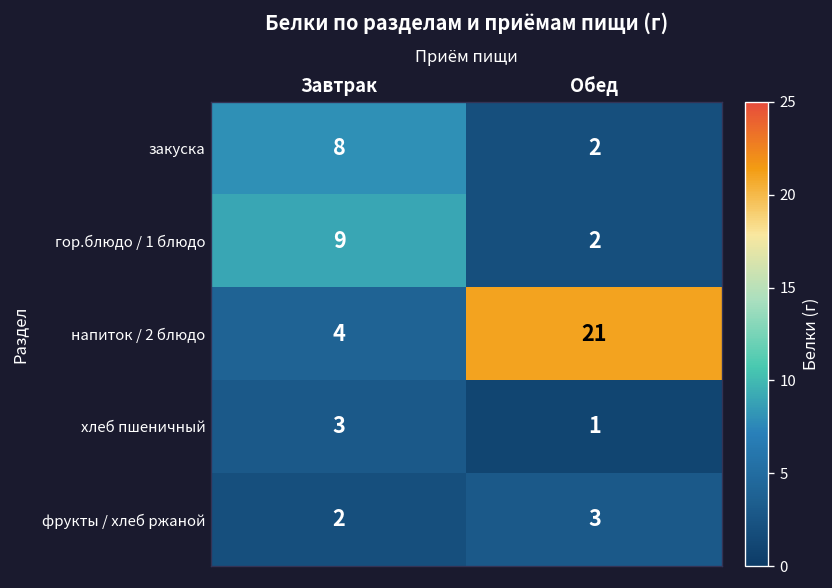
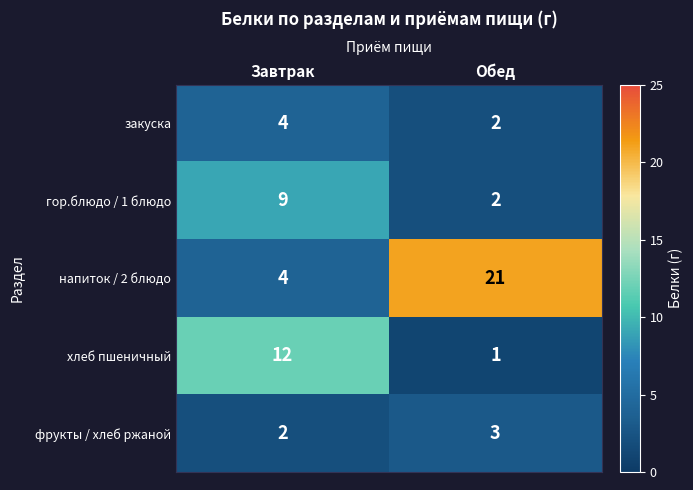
  {
    "закуска": {
-     "Завтрак": 8,
+     "Завтрак": 4,
      "Обед": 2
    },
    "гор.блюдо / 1 блюдо": {
      "Завтрак": 9,
      "Обед": 2
    },
    "напиток / 2 блюдо": {
      "Завтрак": 4,
      "Обед": 21
    },
    "хлеб пшеничный": {
-     "Завтрак": 3,
+     "Завтрак": 12,
      "Обед": 1
    },
    "фрукты / хлеб ржаной": {
      "Завтрак": 2,
      "Обед": 3
    }
  }
